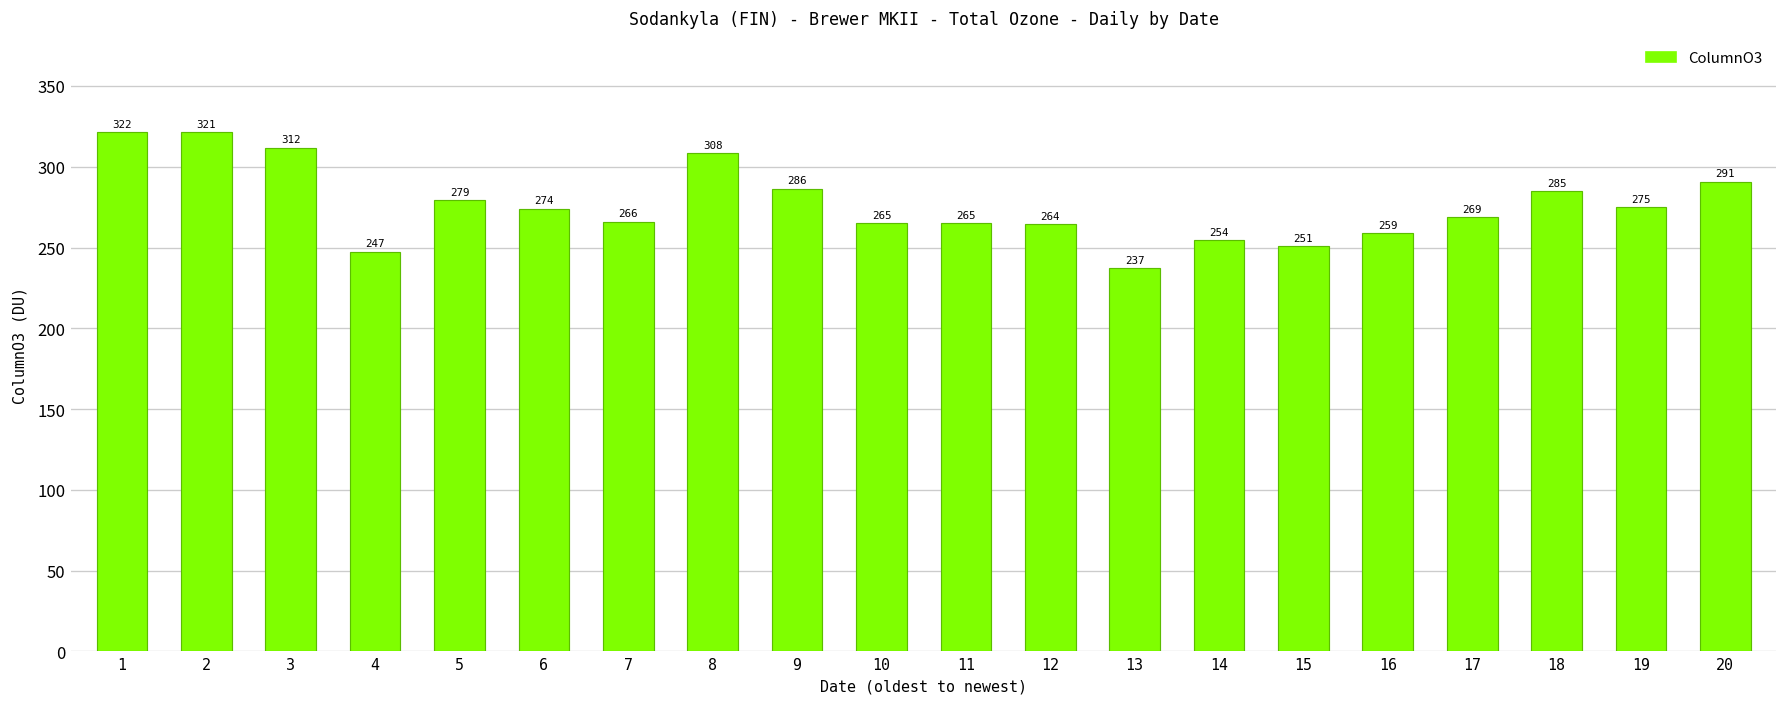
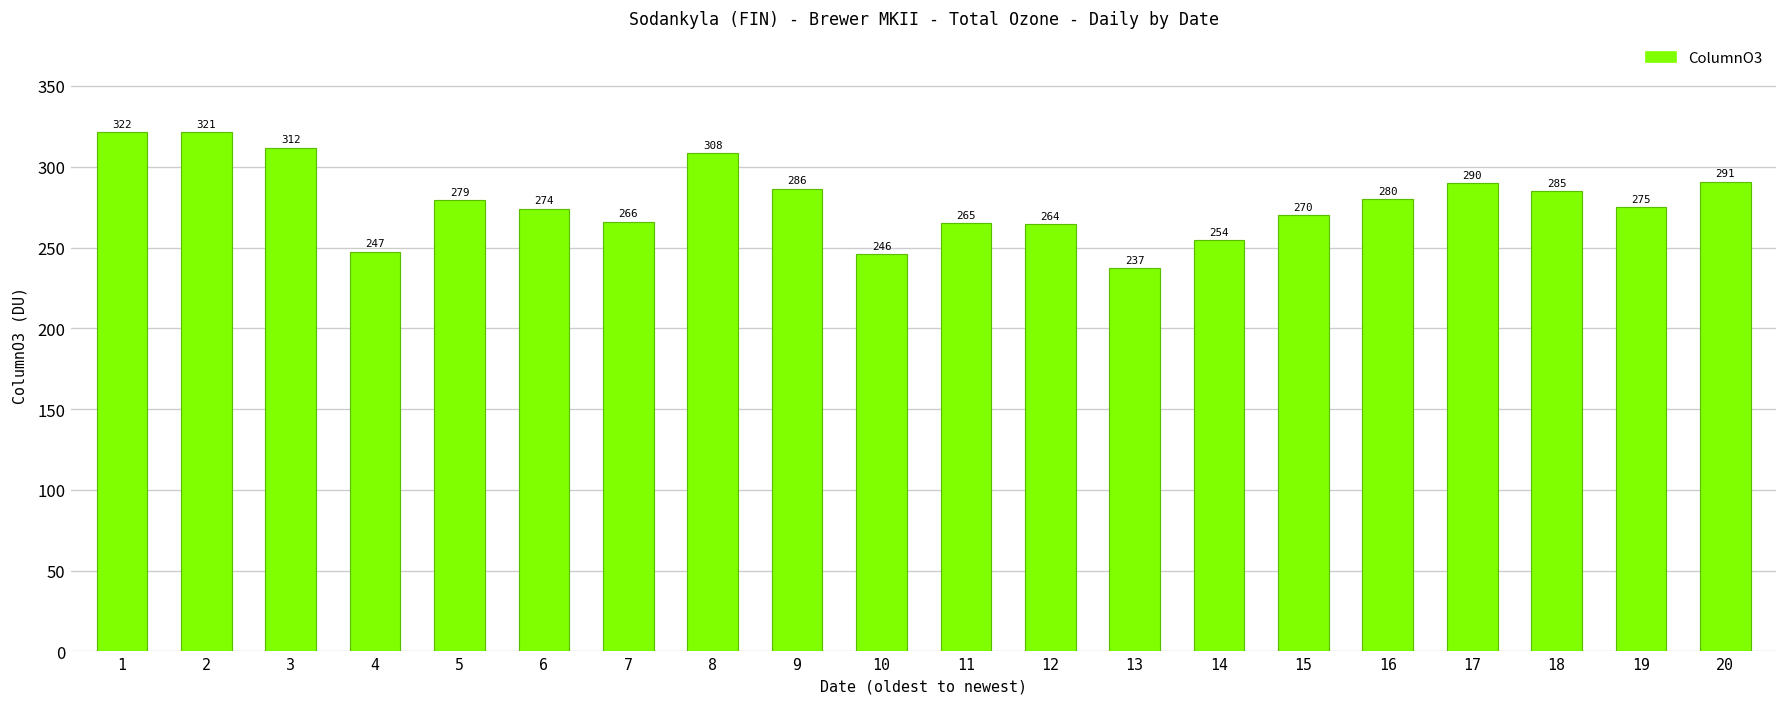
  {
    "1": 322,
    "2": 321,
    "3": 312,
    "4": 247,
    "5": 279,
    "6": 274,
    "7": 266,
    "8": 308,
    "9": 286,
-   "10": 265,
+   "10": 246,
    "11": 265,
    "12": 264,
    "13": 237,
    "14": 254,
-   "15": 251,
-   "16": 259,
-   "17": 269,
+   "15": 270,
+   "16": 280,
+   "17": 290,
    "18": 285,
    "19": 275,
    "20": 291
  }
